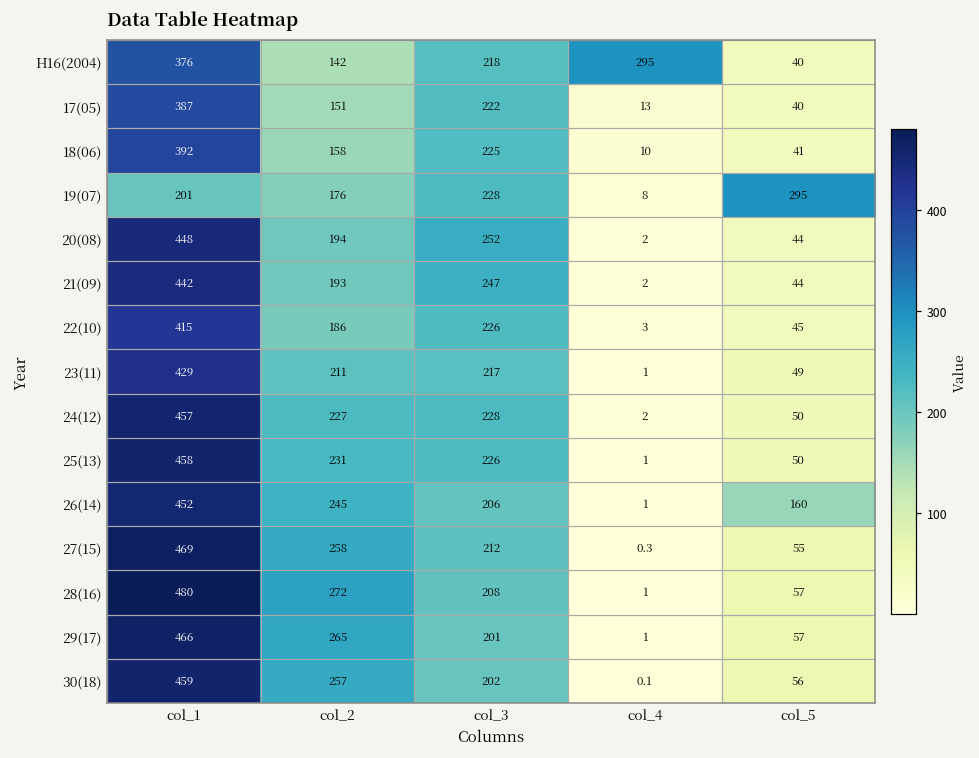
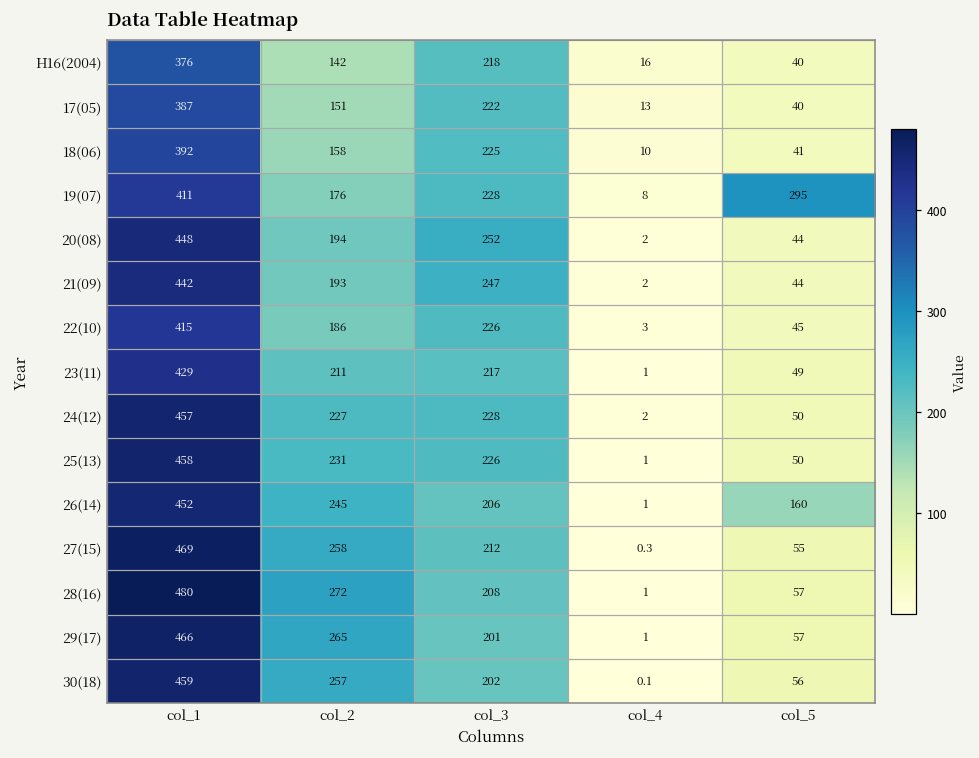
  {
    "H16(2004)": {
      "col_1": 376,
      "col_2": 142,
      "col_3": 218,
-     "col_4": 295,
+     "col_4": 16,
      "col_5": 40
    },
    "17(05)": {
      "col_1": 387,
      "col_2": 151,
      "col_3": 222,
      "col_4": 13,
      "col_5": 40
    },
    "18(06)": {
      "col_1": 392,
      "col_2": 158,
      "col_3": 225,
      "col_4": 10,
      "col_5": 41
    },
    "19(07)": {
-     "col_1": 201,
+     "col_1": 411,
      "col_2": 176,
      "col_3": 228,
      "col_4": 8,
      "col_5": 295
    },
    "20(08)": {
      "col_1": 448,
      "col_2": 194,
      "col_3": 252,
      "col_4": 2,
      "col_5": 44
    },
    "21(09)": {
      "col_1": 442,
      "col_2": 193,
      "col_3": 247,
      "col_4": 2,
      "col_5": 44
    },
    "22(10)": {
      "col_1": 415,
      "col_2": 186,
      "col_3": 226,
      "col_4": 3,
      "col_5": 45
    },
    "23(11)": {
      "col_1": 429,
      "col_2": 211,
      "col_3": 217,
      "col_4": 1,
      "col_5": 49
    },
    "24(12)": {
      "col_1": 457,
      "col_2": 227,
      "col_3": 228,
      "col_4": 2,
      "col_5": 50
    },
    "25(13)": {
      "col_1": 458,
      "col_2": 231,
      "col_3": 226,
      "col_4": 1,
      "col_5": 50
    },
    "26(14)": {
      "col_1": 452,
      "col_2": 245,
      "col_3": 206,
      "col_4": 1,
      "col_5": 160
    },
    "27(15)": {
      "col_1": 469,
      "col_2": 258,
      "col_3": 212,
      "col_4": 0.3,
      "col_5": 55
    },
    "28(16)": {
      "col_1": 480,
      "col_2": 272,
      "col_3": 208,
      "col_4": 1,
      "col_5": 57
    },
    "29(17)": {
      "col_1": 466,
      "col_2": 265,
      "col_3": 201,
      "col_4": 1,
      "col_5": 57
    },
    "30(18)": {
      "col_1": 459,
      "col_2": 257,
      "col_3": 202,
      "col_4": 0.1,
      "col_5": 56
    }
  }
